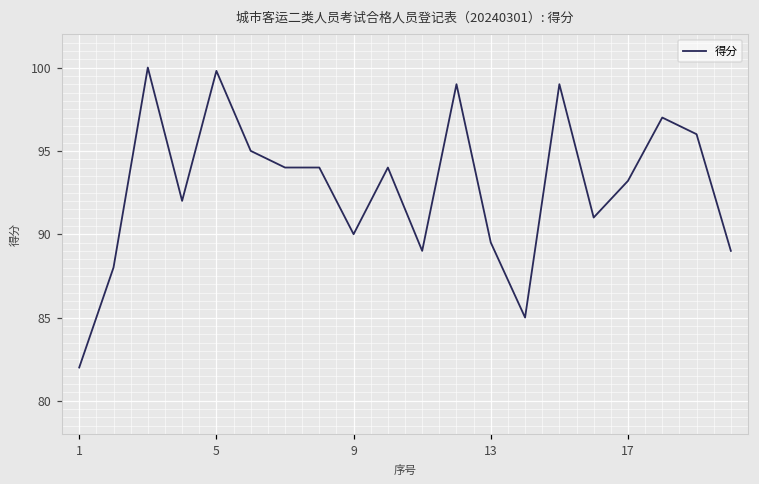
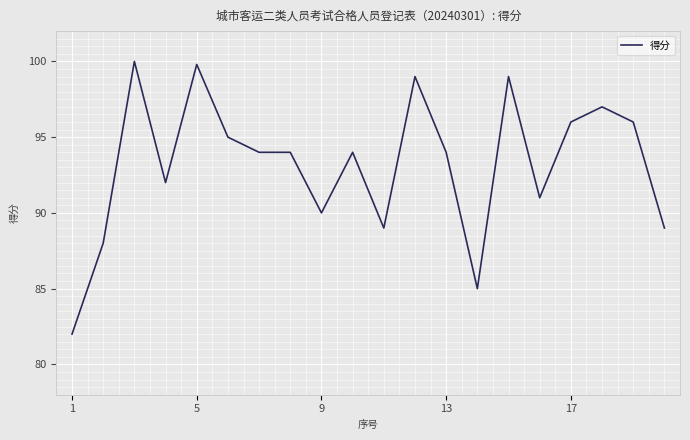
  {
    "得分": {
      "1": 82.0,
      "5": 99.8,
      "9": 90.0,
-     "13": 89.5,
-     "17": 93.2
+     "13": 94.0,
+     "17": 96.0
    }
  }
